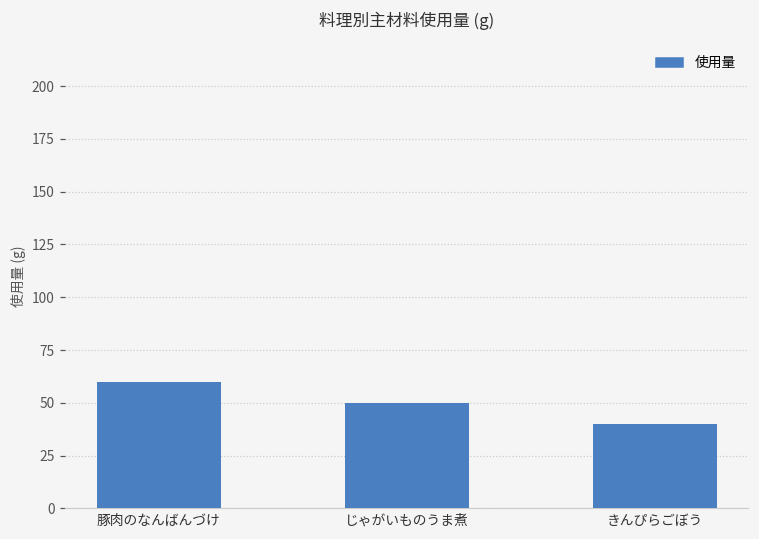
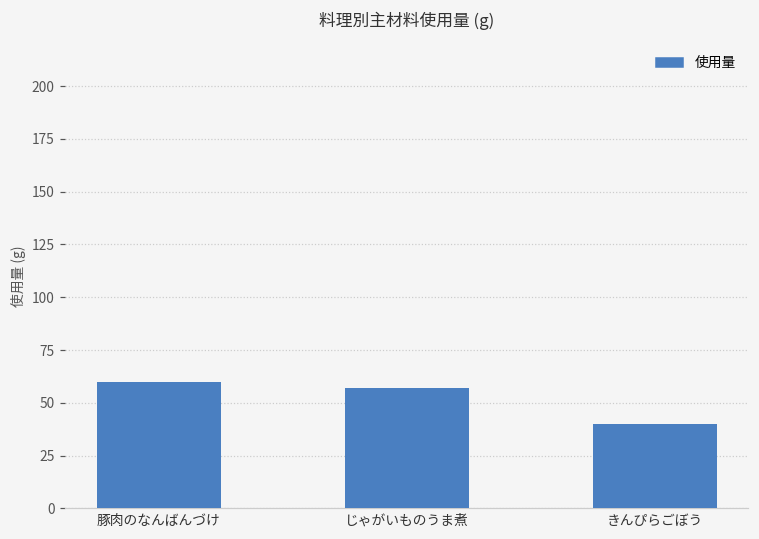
  {
    "豚肉のなんばんづけ": 60,
-   "じゃがいものうま煮": 50,
+   "じゃがいものうま煮": 57,
    "きんぴらごぼう": 40
  }
